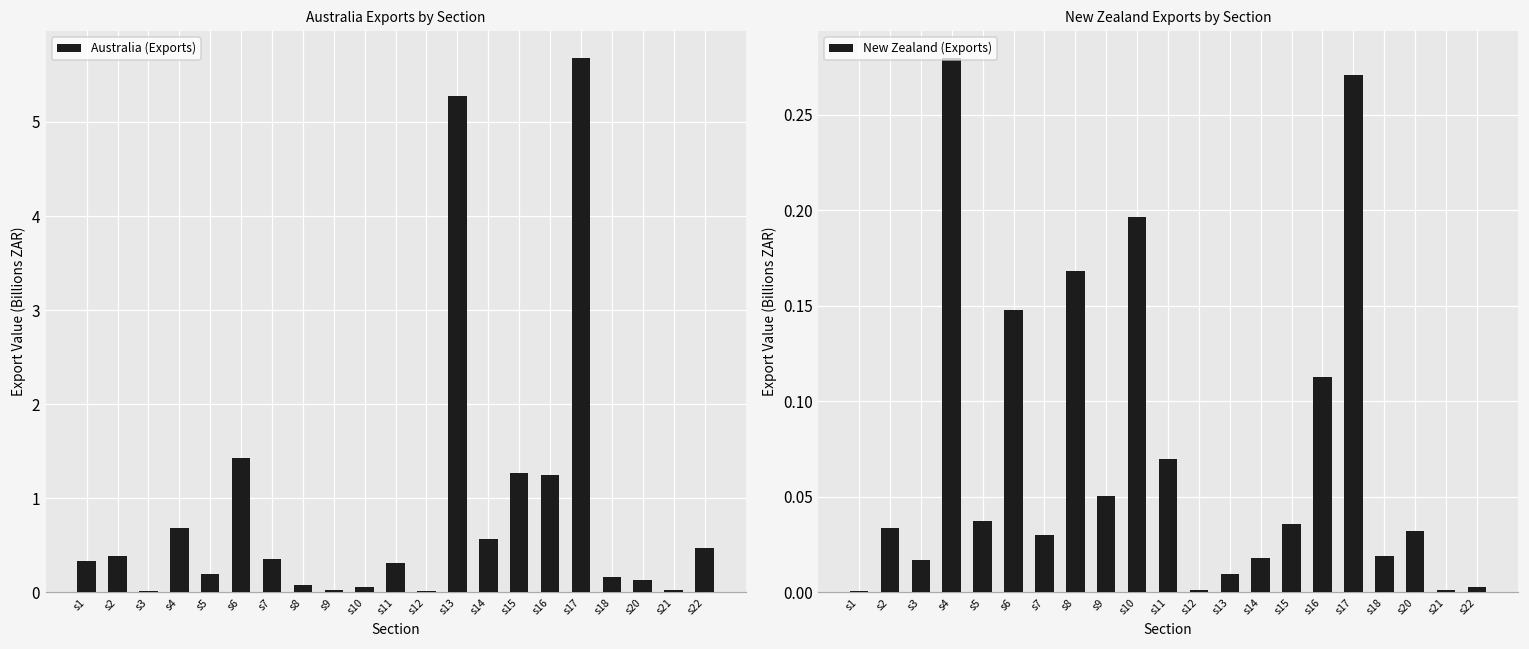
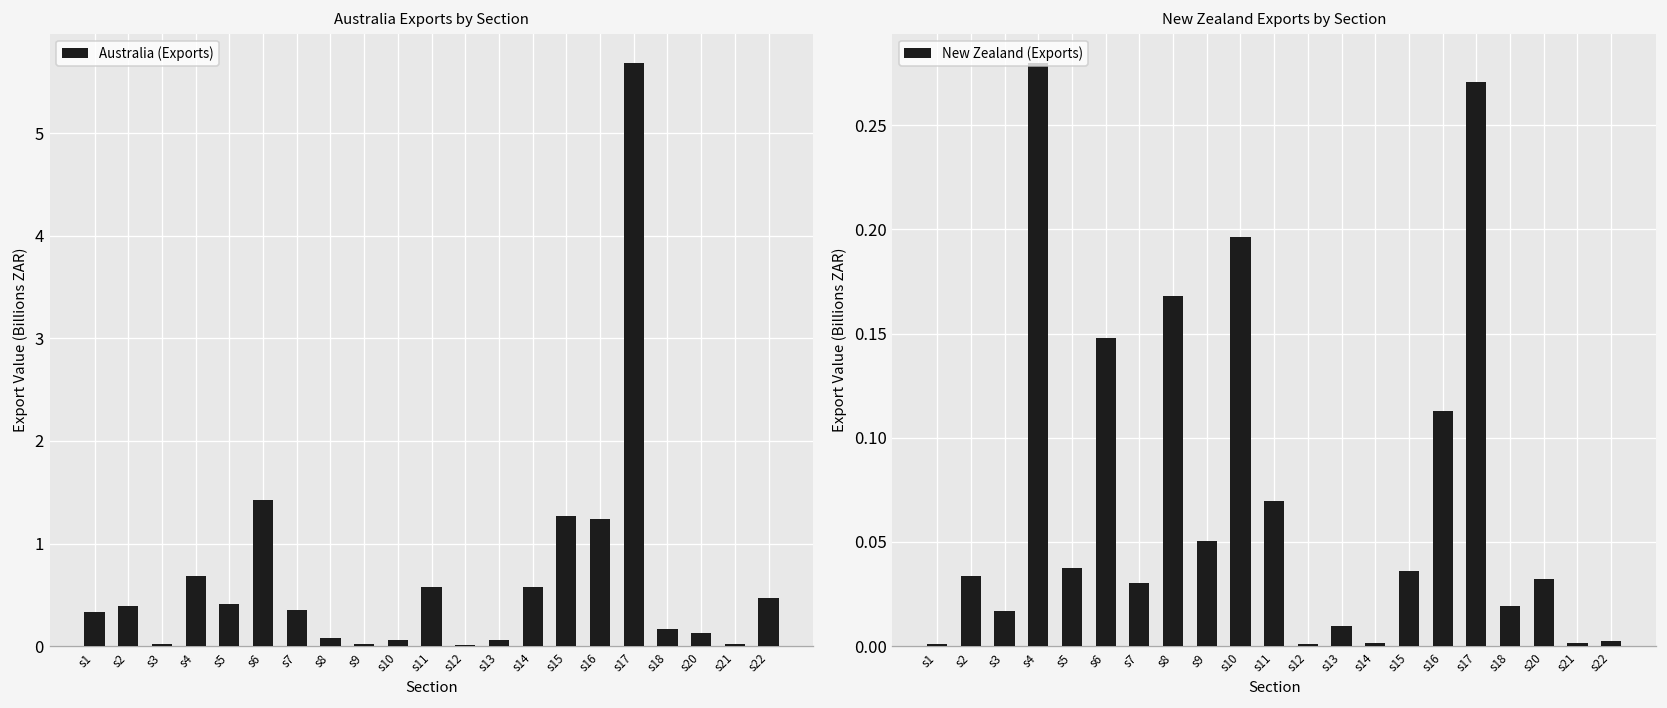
  {
    "Australia Exports by Section": {
      "s1": 0.3,
      "s2": 0.4,
      "s4": 0.7,
-     "s5": 0.2,
+     "s5": 0.4,
      "s6": 1.4,
      "s7": 0.4,
      "s8": 0.1,
      "s10": 0.1,
-     "s11": 0.3,
-     "s13": 5.3,
+     "s11": 0.6,
+     "s13": 0.1,
      "s14": 0.6,
      "s15": 1.3,
      "s16": 1.2,
      "s17": 5.7,
      "s18": 0.2,
      "s20": 0.1,
      "s22": 0.5
    },
    "New Zealand Exports by Section": {
      "s2": 0.034,
      "s3": 0.017,
      "s5": 0.038,
      "s6": 0.148,
      "s7": 0.030,
      "s8": 0.168,
      "s9": 0.050,
      "s10": 0.196,
      "s11": 0.070,
      "s13": 0.009,
-     "s14": 0.018,
+     "s14": 0.001,
      "s15": 0.036,
      "s16": 0.113,
      "s17": 0.271,
      "s18": 0.019,
      "s20": 0.032,
      "s22": 0.003
    }
  }
